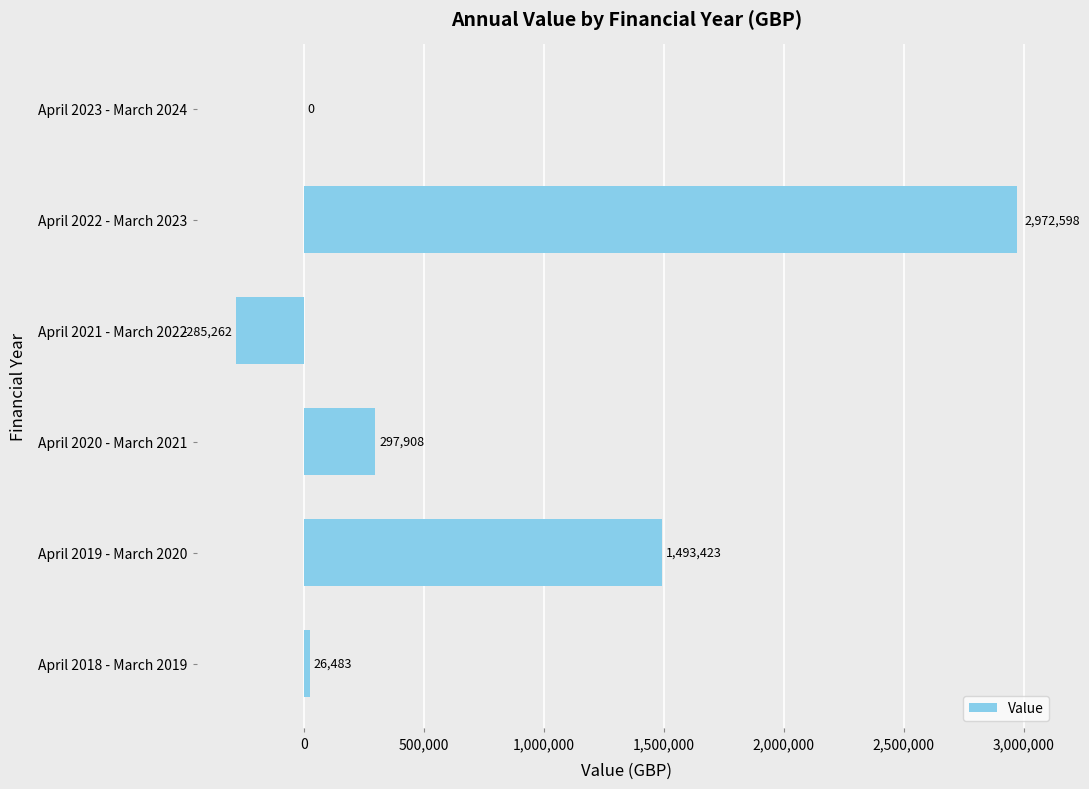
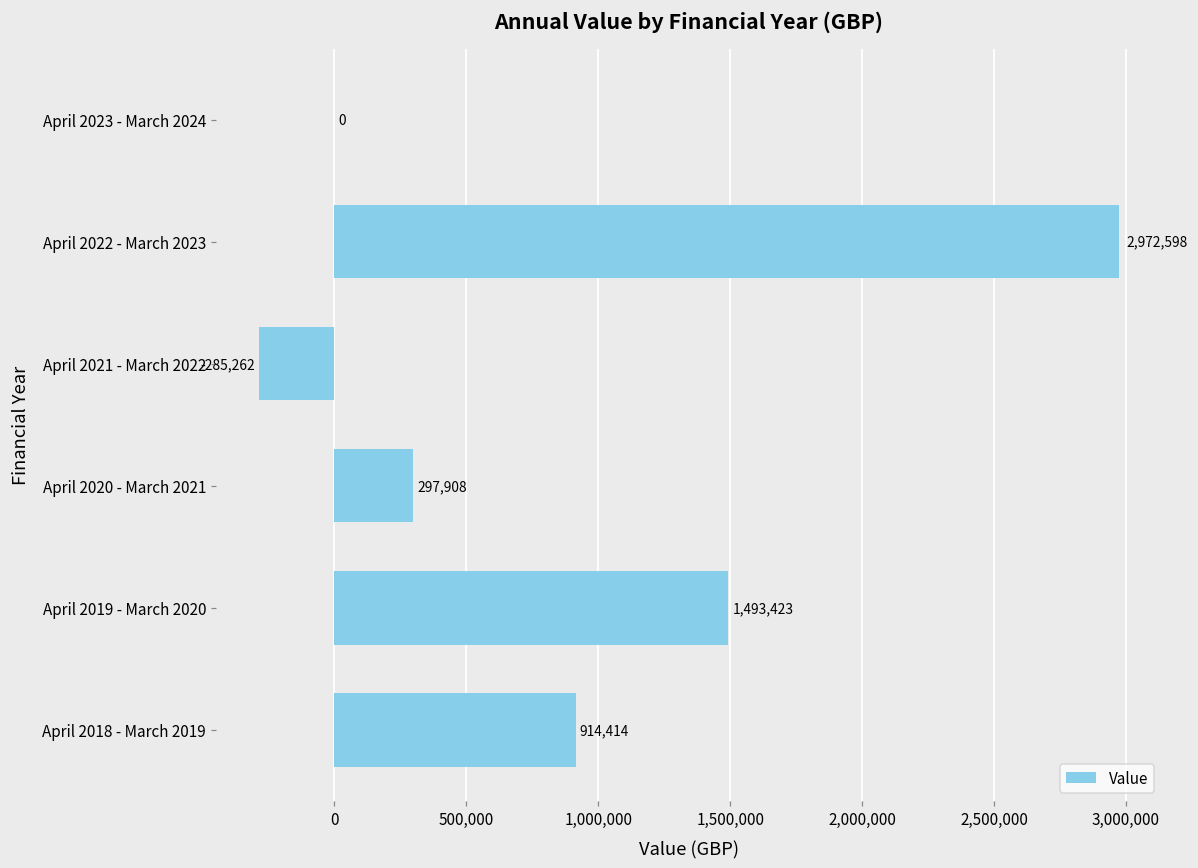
  {
    "April 2023 - March 2024": "0",
    "April 2022 - March 2023": "2,972,598",
    "April 2021 - March 2022": "-285,262",
    "April 2020 - March 2021": "297,908",
    "April 2019 - March 2020": "1,493,423",
-   "April 2018 - March 2019": "26,483"
+   "April 2018 - March 2019": "914,414"
  }
